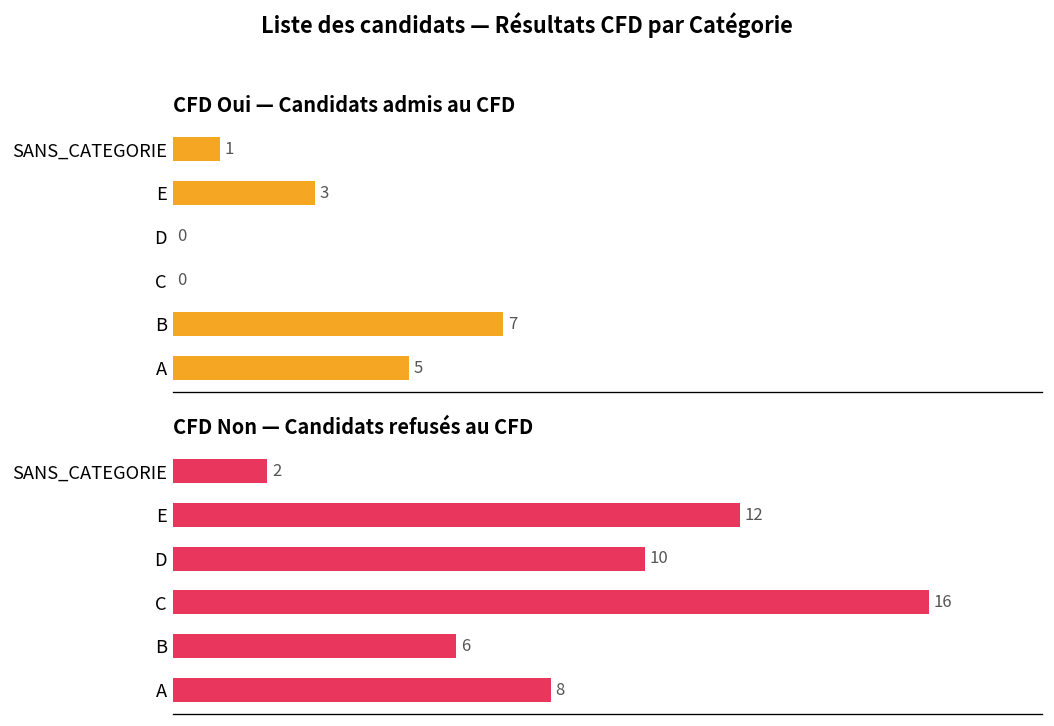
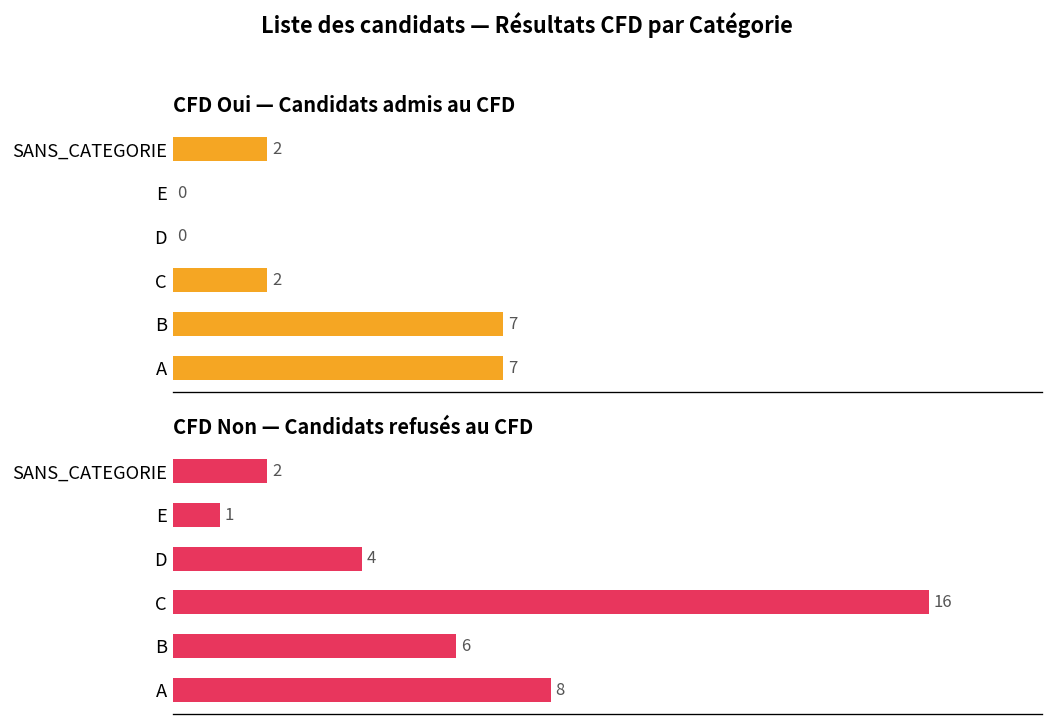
  {
    "CFD Oui — Candidats admis au CFD": {
-     "SANS_CATEGORIE": 1,
-     "E": 3,
+     "SANS_CATEGORIE": 2,
+     "E": 0,
      "D": 0,
-     "C": 0,
+     "C": 2,
      "B": 7,
-     "A": 5
+     "A": 7
    },
    "CFD Non — Candidats refusés au CFD": {
      "SANS_CATEGORIE": 2,
-     "E": 12,
-     "D": 10,
+     "E": 1,
+     "D": 4,
      "C": 16,
      "B": 6,
      "A": 8
    }
  }
